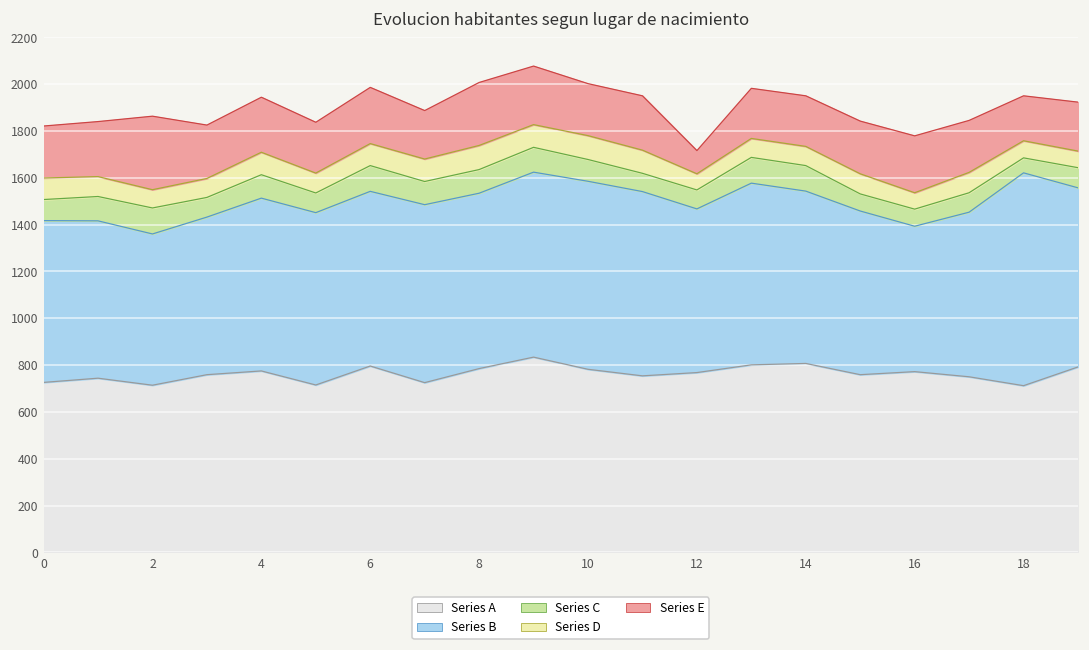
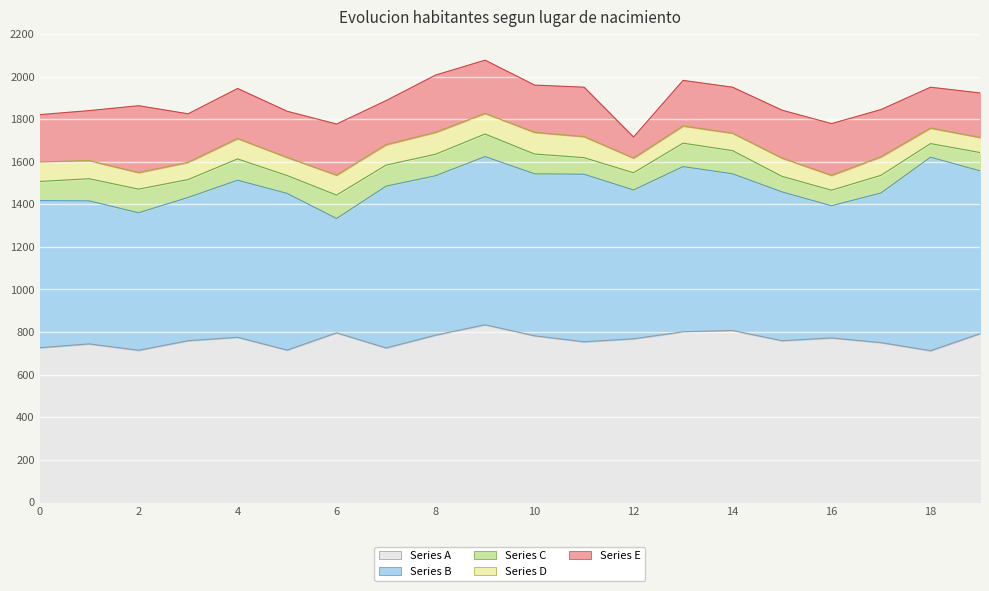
  {
    "Series B": {
      "0": 1420,
      "2": 1360,
      "4": 1510,
-     "6": 750,
+     "6": 540,
      "8": 1530,
-     "10": 800,
+     "10": 760,
      "12": 1470,
      "14": 1540,
      "16": 1390,
      "18": 1620
    },
    "Series E": {
      "0": 220,
      "2": 310,
      "4": 240,
      "6": 240,
      "8": 270,
      "10": 220,
      "12": 100,
      "14": 220,
      "16": 240,
      "18": 190
    }
  }
